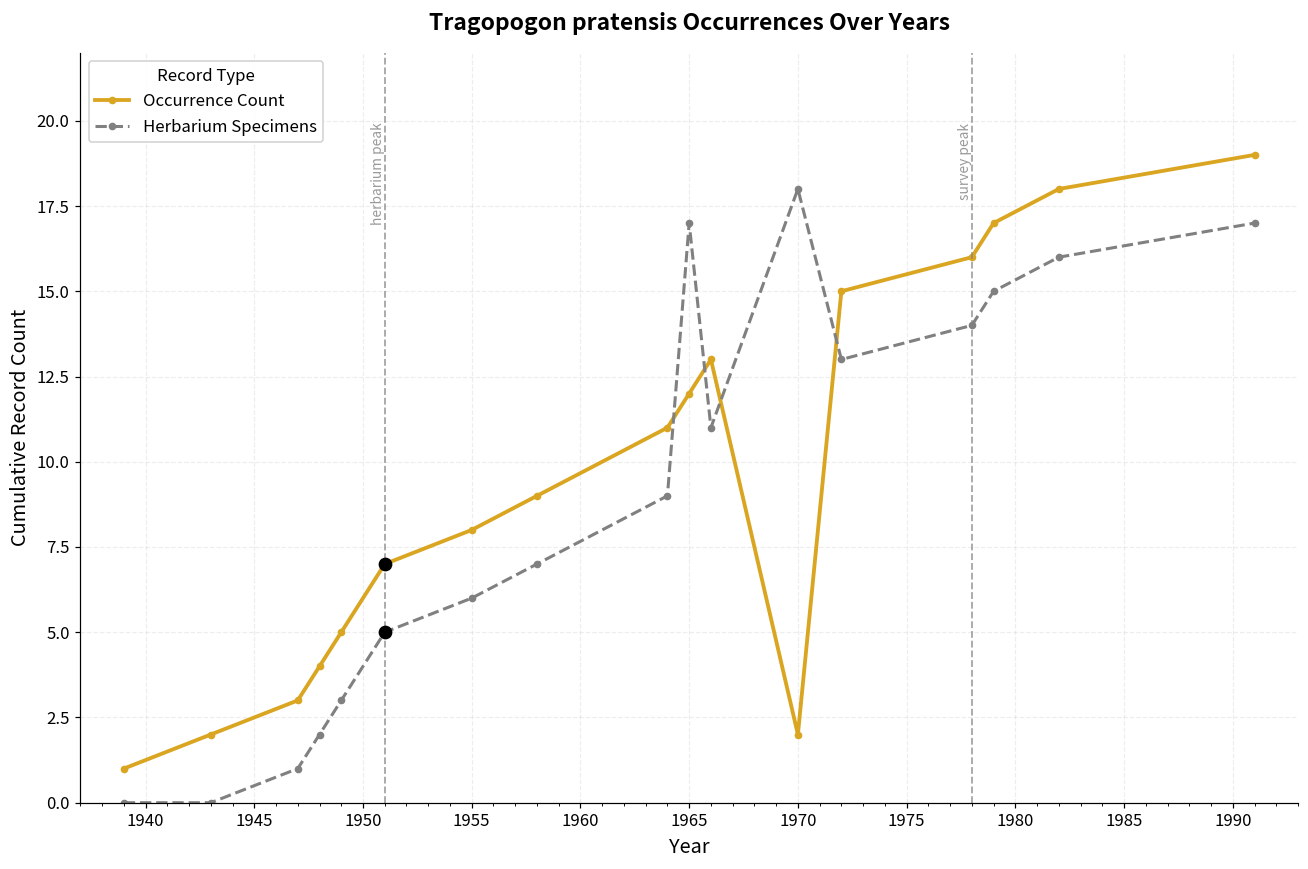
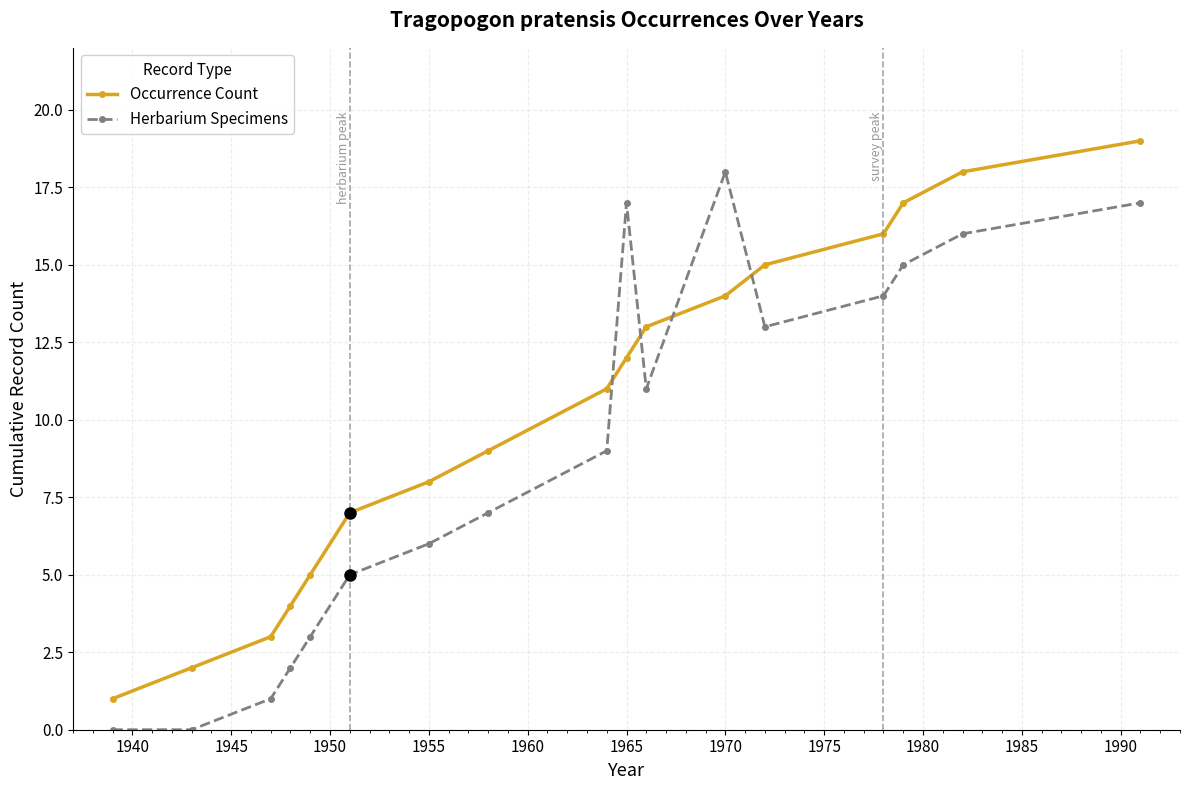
  {
    "Occurrence Count": {
      "1955": 8,
      "1965": 12,
-     "1970": 2
+     "1970": 14
    },
    "Herbarium Specimens": {
      "1955": 6,
      "1965": 17,
      "1970": 18
    }
  }
